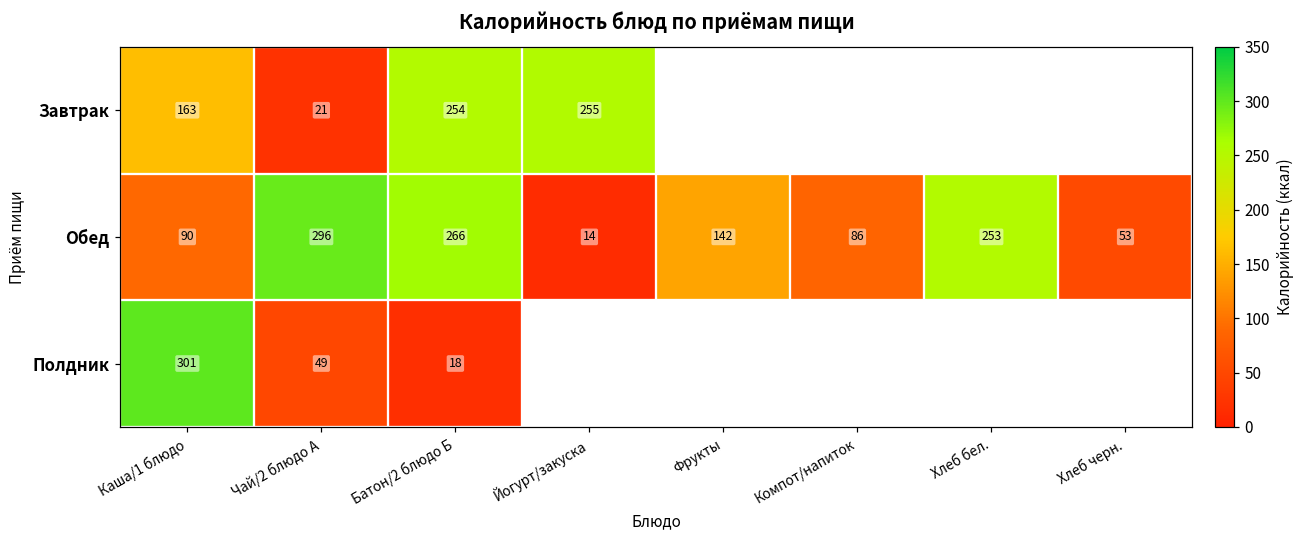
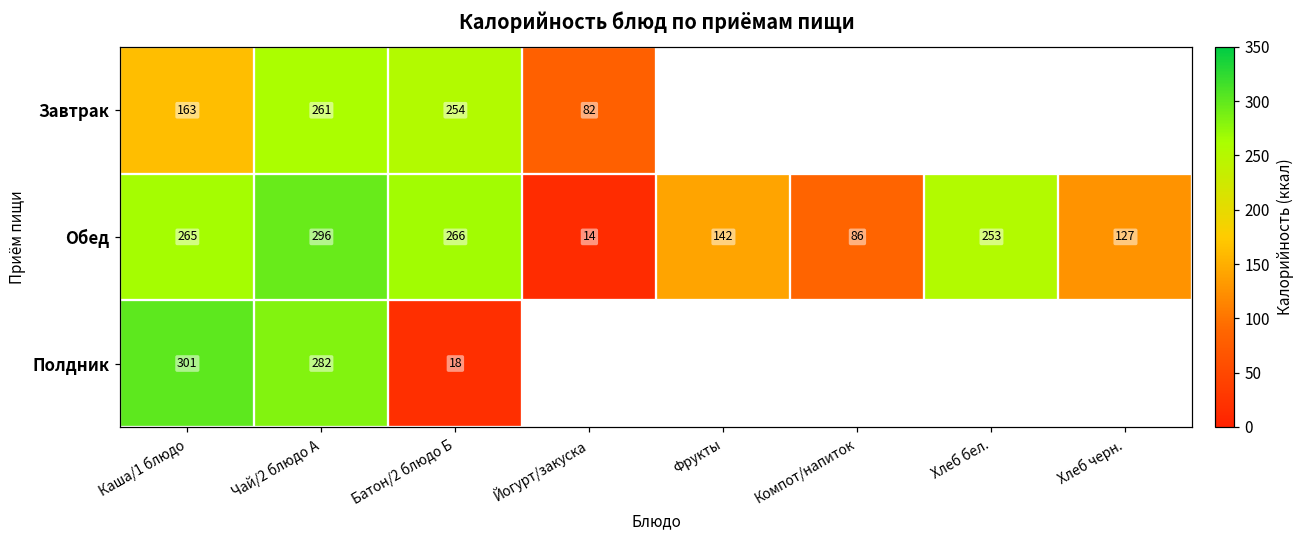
  {
    "Завтрак": {
-     "Чай/2 блюдо A": 21,
-     "Йогурт/закуска": 255
+     "Чай/2 блюдо A": 261,
+     "Йогурт/закуска": 82
    },
    "Обед": {
-     "Каша/1 блюдо": 90,
-     "Хлеб черн.": 53
+     "Каша/1 блюдо": 265,
+     "Хлеб черн.": 127
    },
    "Полдник": {
-     "Чай/2 блюдо A": 49
+     "Чай/2 блюдо A": 282
    }
  }
